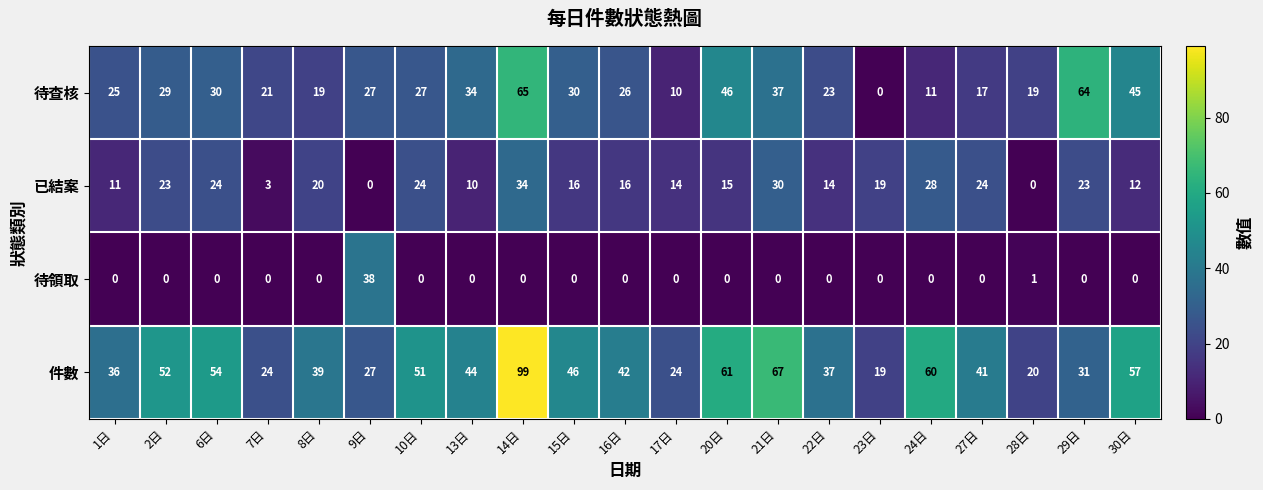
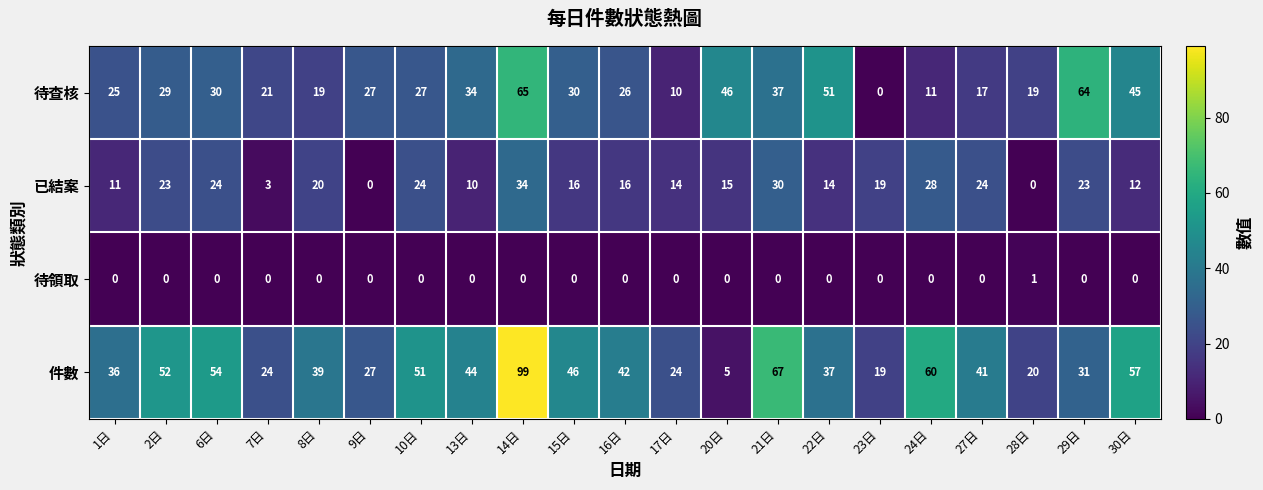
  {
    "待查核": {
      "1日": 25,
      "2日": 29,
      "6日": 30,
      "7日": 21,
      "8日": 19,
      "9日": 27,
      "10日": 27,
      "13日": 34,
      "14日": 65,
      "15日": 30,
      "16日": 26,
      "17日": 10,
      "20日": 46,
      "21日": 37,
-     "22日": 23,
+     "22日": 51,
      "23日": 0,
      "24日": 11,
      "27日": 17,
      "28日": 19,
      "29日": 64,
      "30日": 45
    },
    "已結案": {
      "1日": 11,
      "2日": 23,
      "6日": 24,
      "7日": 3,
      "8日": 20,
      "9日": 0,
      "10日": 24,
      "13日": 10,
      "14日": 34,
      "15日": 16,
      "16日": 16,
      "17日": 14,
      "20日": 15,
      "21日": 30,
      "22日": 14,
      "23日": 19,
      "24日": 28,
      "27日": 24,
      "28日": 0,
      "29日": 23,
      "30日": 12
    },
    "待領取": {
      "1日": 0,
      "2日": 0,
      "6日": 0,
      "7日": 0,
      "8日": 0,
-     "9日": 38,
+     "9日": 0,
      "10日": 0,
      "13日": 0,
      "14日": 0,
      "15日": 0,
      "16日": 0,
      "17日": 0,
      "20日": 0,
      "21日": 0,
      "22日": 0,
      "23日": 0,
      "24日": 0,
      "27日": 0,
      "28日": 1,
      "29日": 0,
      "30日": 0
    },
    "件數": {
      "1日": 36,
      "2日": 52,
      "6日": 54,
      "7日": 24,
      "8日": 39,
      "9日": 27,
      "10日": 51,
      "13日": 44,
      "14日": 99,
      "15日": 46,
      "16日": 42,
      "17日": 24,
-     "20日": 61,
+     "20日": 5,
      "21日": 67,
      "22日": 37,
      "23日": 19,
      "24日": 60,
      "27日": 41,
      "28日": 20,
      "29日": 31,
      "30日": 57
    }
  }
